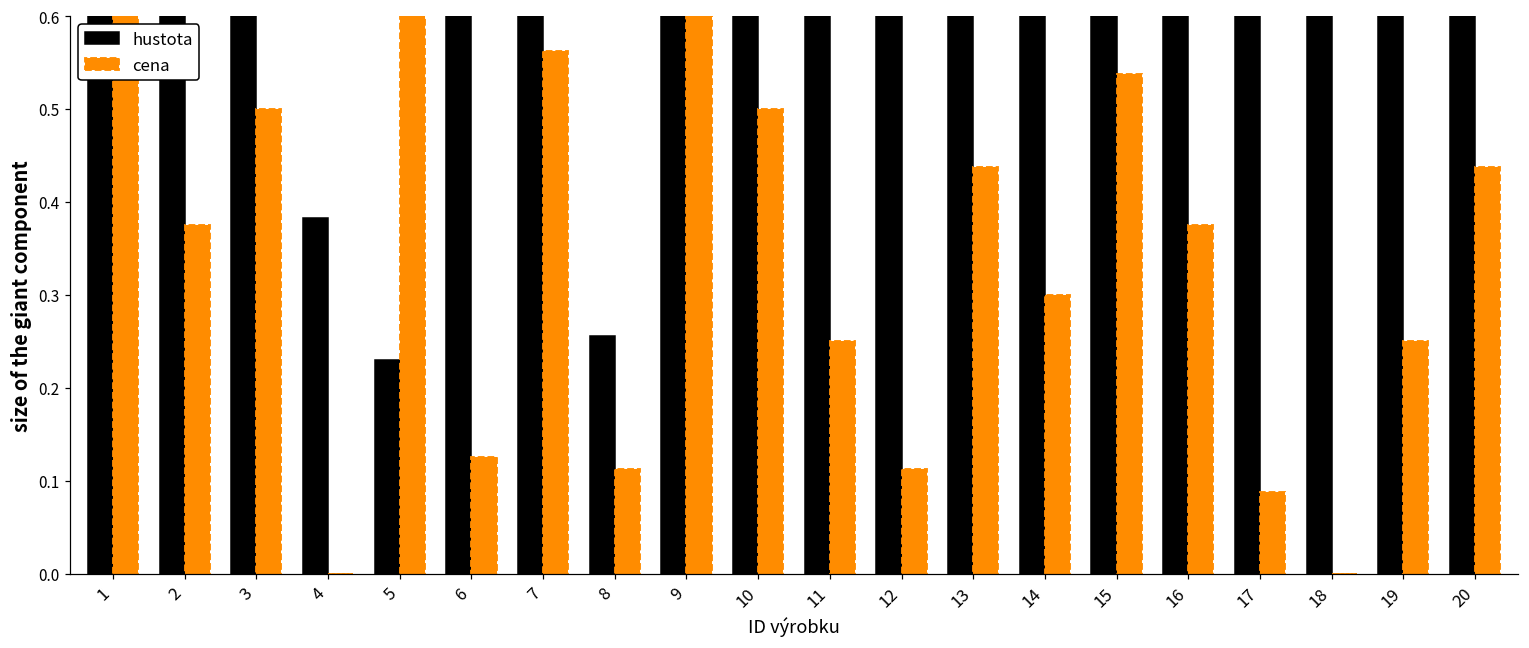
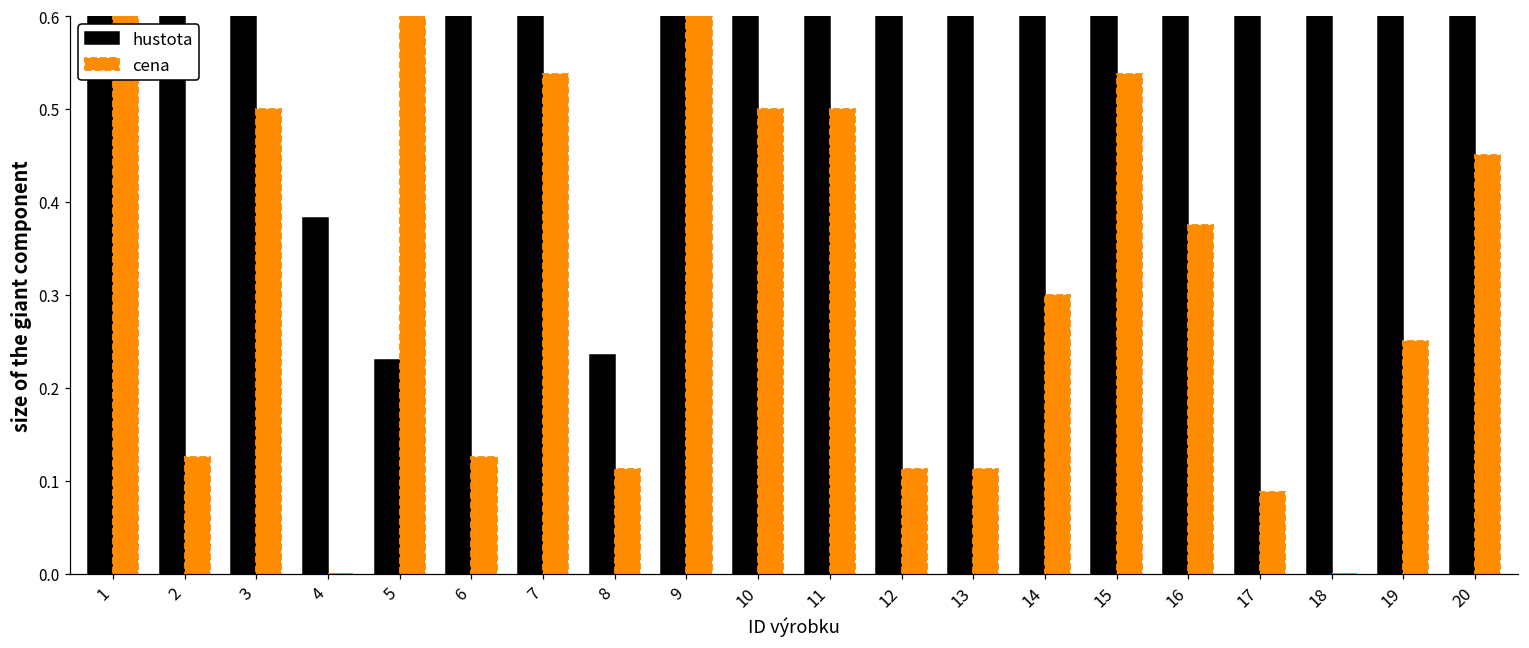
  {
    "hustota": {
      "4": 0.38,
      "5": 0.23,
-     "8": 0.26
+     "8": 0.23
    },
    "cena": {
-     "2": 0.38,
+     "2": 0.13,
      "3": 0.50,
      "4": 0.00,
      "6": 0.13,
-     "7": 0.56,
+     "7": 0.54,
      "8": 0.11,
      "10": 0.50,
-     "11": 0.25,
+     "11": 0.50,
      "12": 0.11,
-     "13": 0.44,
+     "13": 0.11,
      "14": 0.30,
      "15": 0.54,
      "16": 0.38,
      "17": 0.09,
      "18": 0.00,
      "19": 0.25,
-     "20": 0.44
+     "20": 0.45
    }
  }
